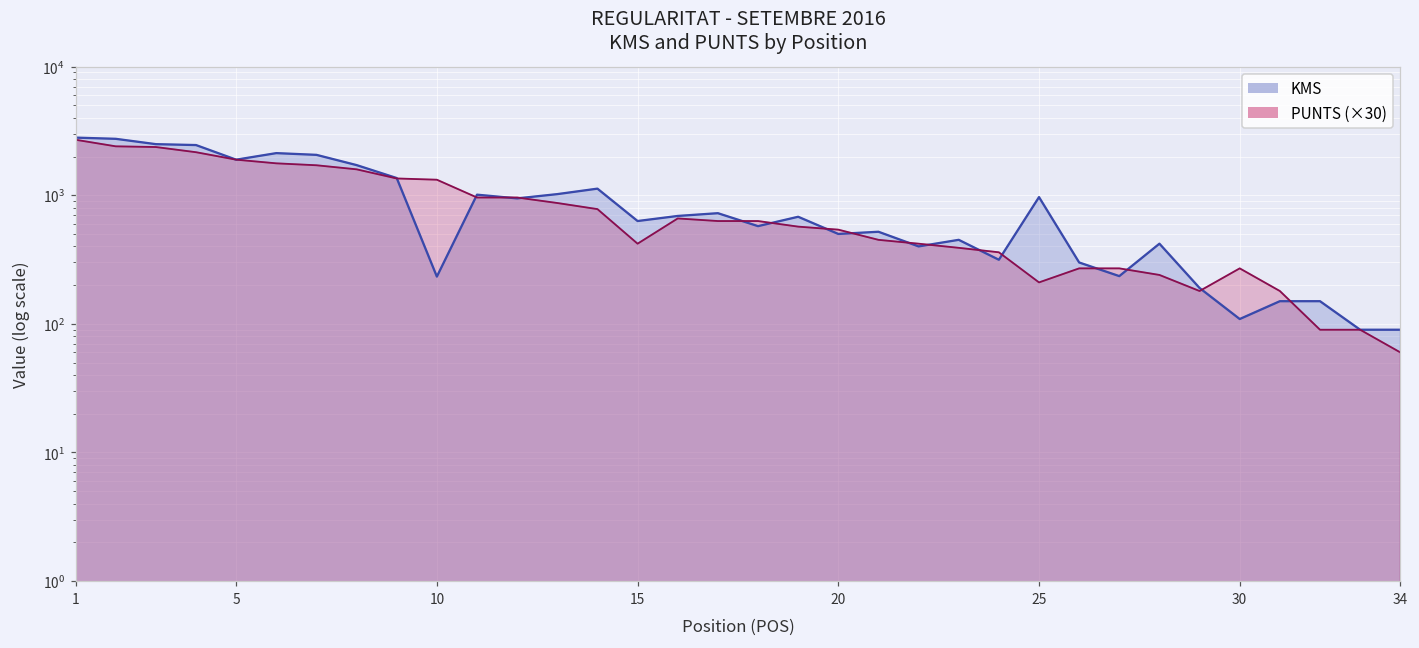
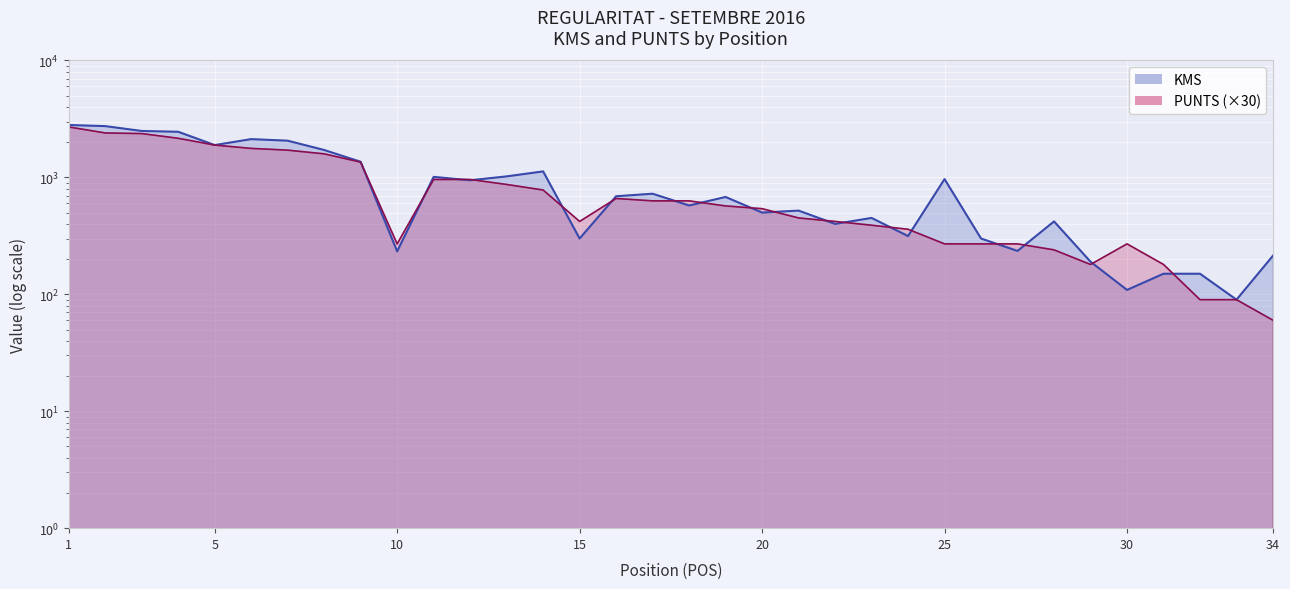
  {
    "KMS": {
      "10": 230,
-     "15": 600,
+     "15": 300,
      "20": 500,
      "25": 1000,
      "30": 110,
-     "34": 90
+     "34": 210
    },
    "PUNTS (×30)": {
-     "10": 1300,
+     "10": 270,
      "15": 420,
      "20": 500,
-     "25": 210,
+     "25": 270,
      "30": 270,
      "34": 60
    }
  }
